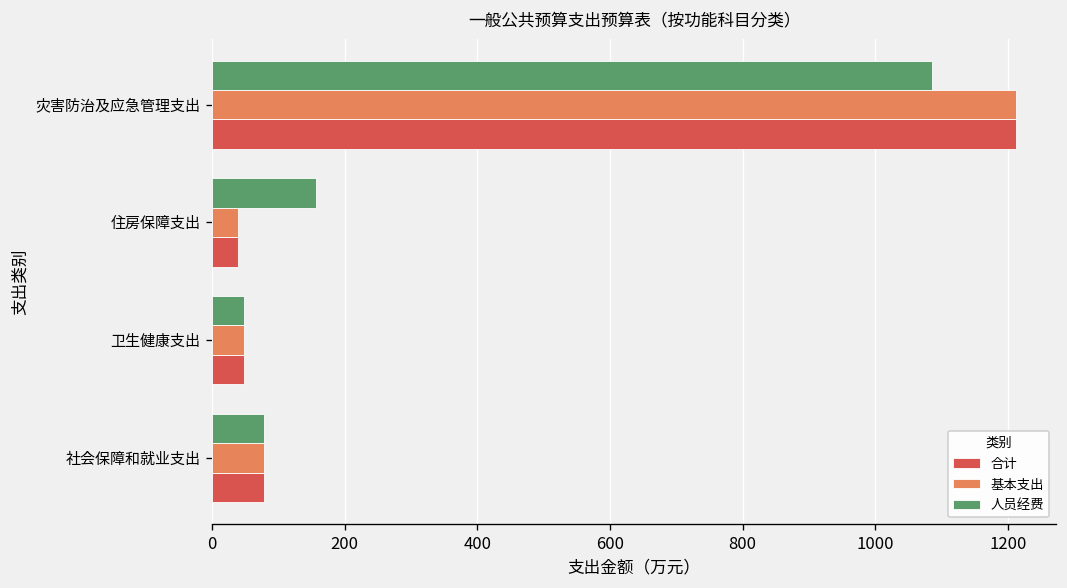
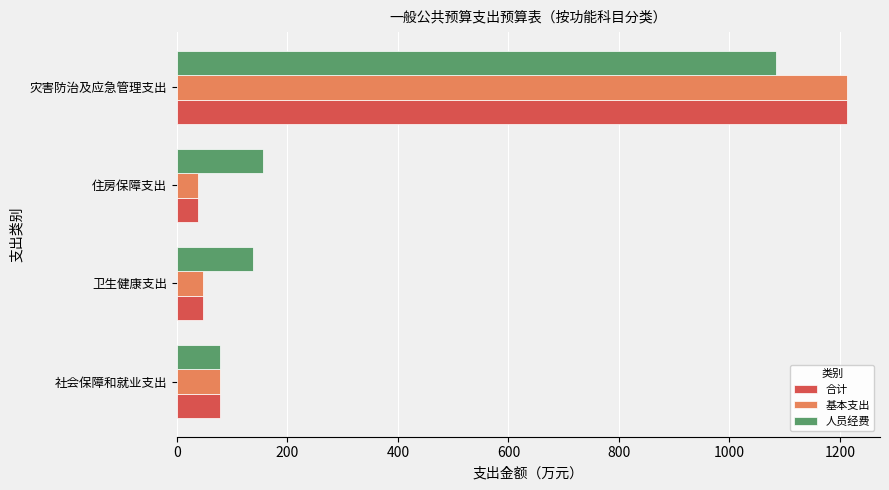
  {
    "人员经费": {
      "灾害防治及应急管理支出": 1090,
      "住房保障支出": 160,
-     "卫生健康支出": 50,
+     "卫生健康支出": 140,
      "社会保障和就业支出": 80
    }
  }
